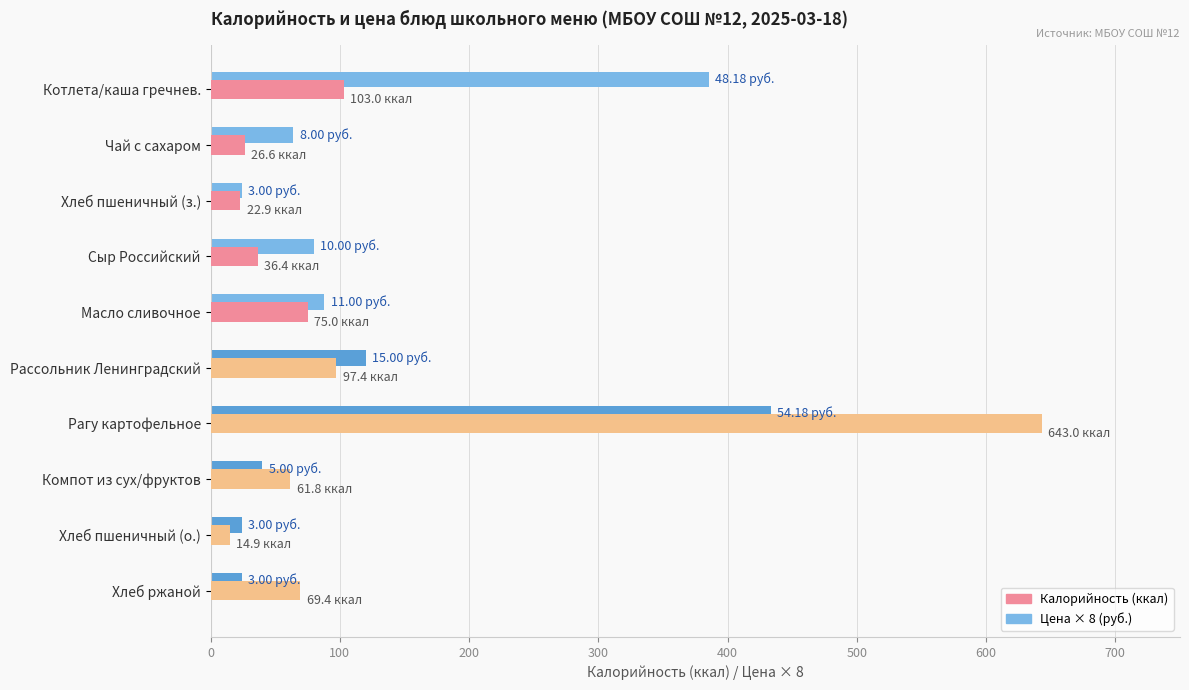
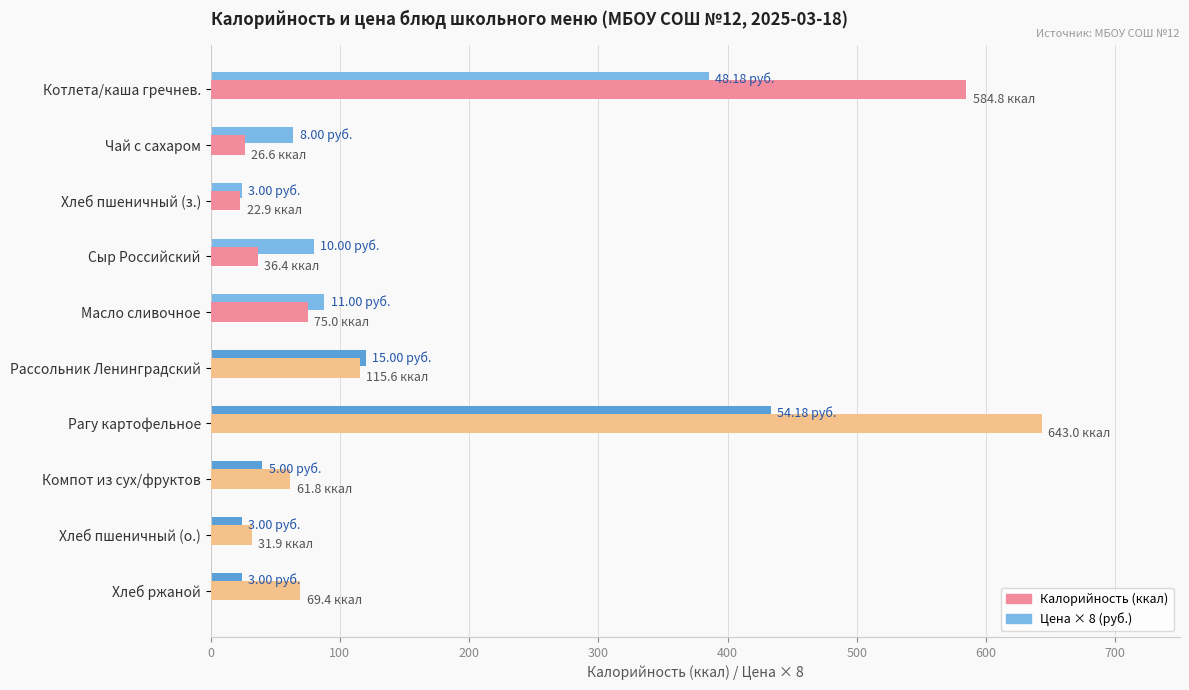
  {
    "Калорийность (ккал)": {
-     "Котлета/каша гречнев.": 103.0,
+     "Котлета/каша гречнев.": 584.8,
      "Чай с сахаром": 26.6,
      "Хлеб пшеничный (з.)": 22.9,
      "Сыр Российский": 36.4,
      "Масло сливочное": 75.0,
-     "Рассольник Ленинградский": 97.4,
+     "Рассольник Ленинградский": 115.6,
      "Рагу картофельное": 643.0,
      "Компот из сух/фруктов": 61.8,
-     "Хлеб пшеничный (о.)": 14.9,
+     "Хлеб пшеничный (о.)": 31.9,
      "Хлеб ржаной": 69.4
    }
  }
